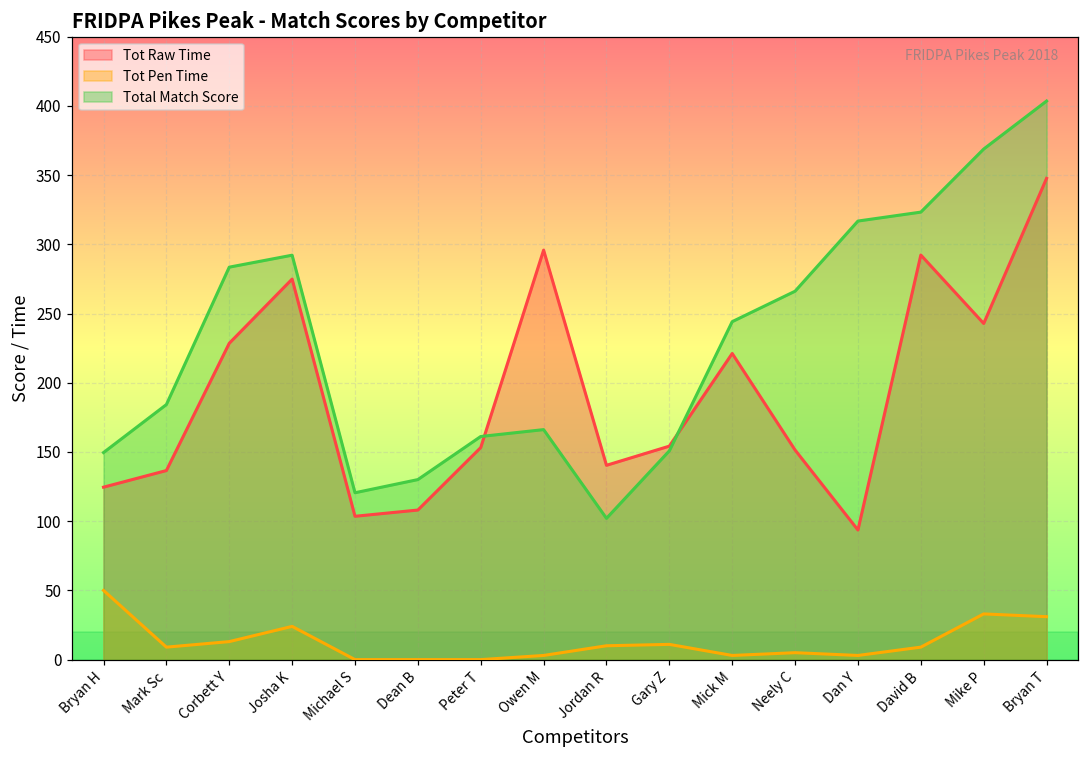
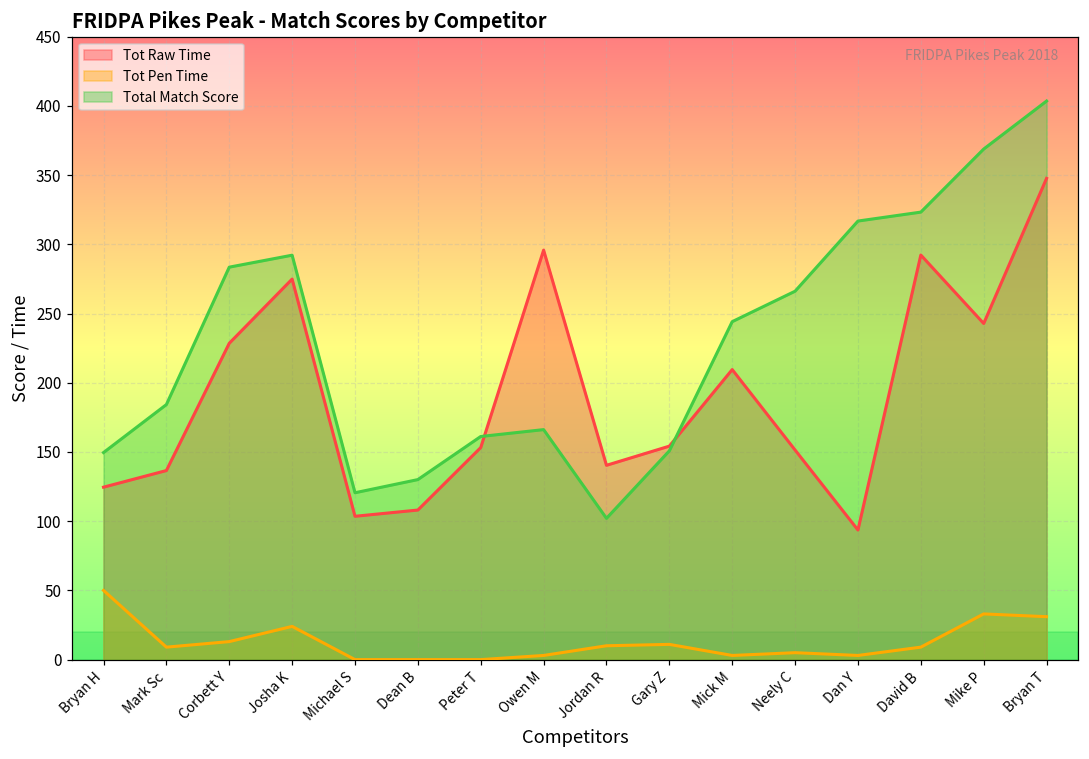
  {
    "Tot Raw Time": {
      "Bryan H": 125,
      "Mark Sc": 137,
      "Corbett Y": 229,
      "Josha K": 275,
      "Michael S": 104,
      "Dean B": 108,
      "Peter T": 153,
      "Owen M": 296,
      "Jordan R": 140,
      "Gary Z": 154,
-     "Mick M": 221,
+     "Mick M": 210,
      "Neely C": 151,
      "Dan Y": 94,
      "David B": 292,
      "Mike P": 243,
      "Bryan T": 348
    },
    "Tot Pen Time": {
      "Bryan H": 50,
      "Mark Sc": 9,
      "Corbett Y": 13,
      "Josha K": 24,
      "Michael S": 0,
      "Dean B": 0,
      "Peter T": 0,
      "Owen M": 3,
      "Jordan R": 10,
      "Gary Z": 11,
      "Mick M": 3,
      "Neely C": 5,
      "Dan Y": 3,
      "David B": 9,
      "Mike P": 33,
      "Bryan T": 31
    },
    "Total Match Score": {
      "Bryan H": 150,
      "Mark Sc": 184,
      "Corbett Y": 284,
      "Josha K": 292,
      "Michael S": 121,
      "Dean B": 130,
      "Peter T": 161,
      "Owen M": 166,
      "Jordan R": 102,
      "Gary Z": 151,
      "Mick M": 244,
      "Neely C": 266,
      "Dan Y": 317,
      "David B": 323,
      "Mike P": 369,
      "Bryan T": 403
    }
  }
